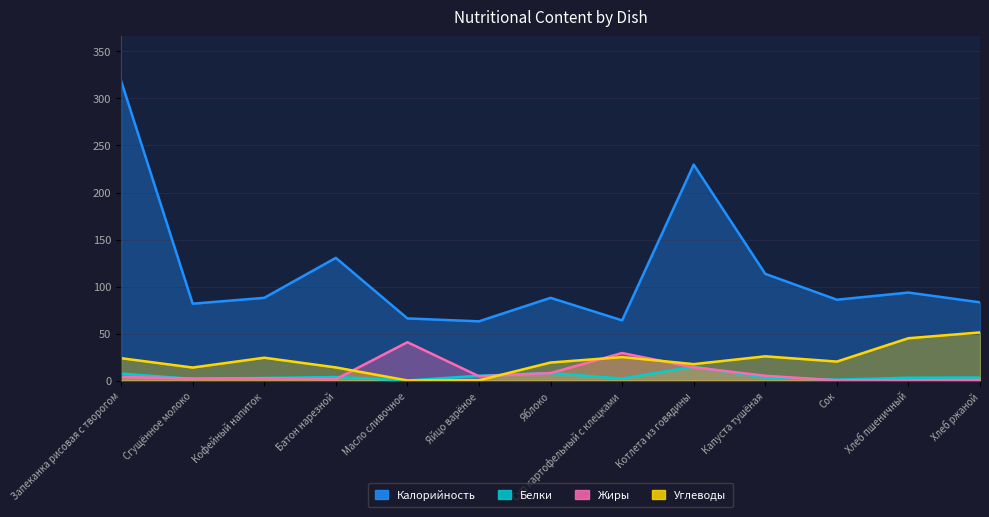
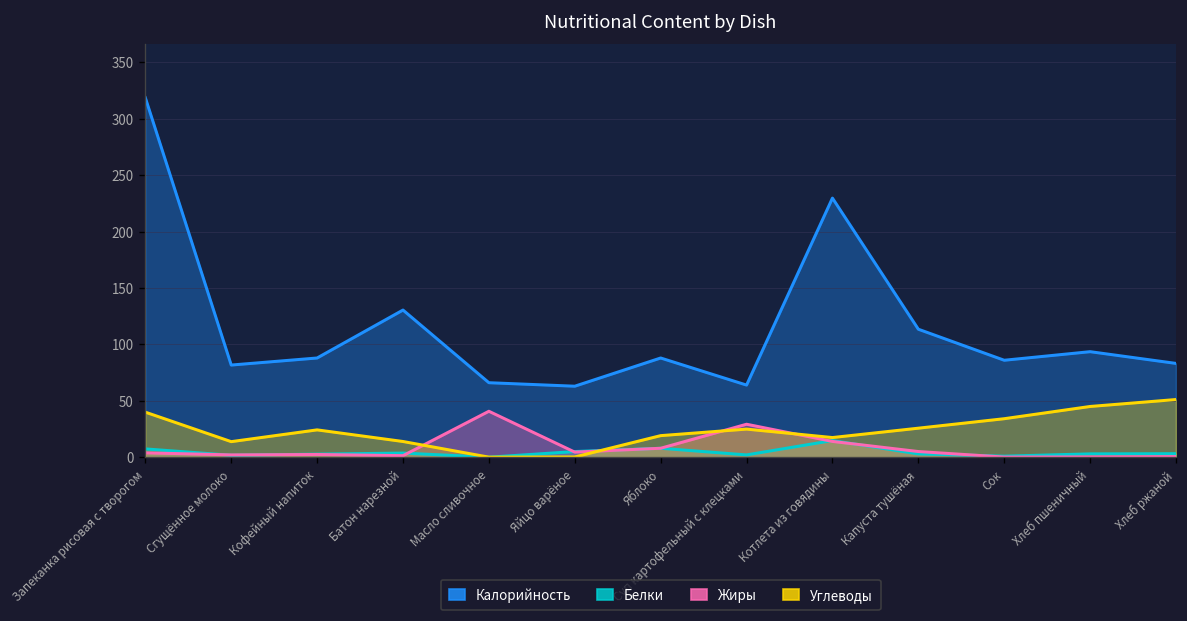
  {
    "Жиры": {
      "Запеканка рисовая с творогом": 0,
      "Масло сливочное": 40,
      "Суп картофельный с клецками": 30,
      "Хлеб пшеничный": 0
    },
    "Углеводы": {
-     "Запеканка рисовая с творогом": 20,
+     "Запеканка рисовая с творогом": 40,
      "Сгущённое молоко": 10,
      "Кофейный напиток": 20,
      "Батон нарезной": 10,
      "Яйцо варёное": 0,
      "Яблоко": 20,
      "Суп картофельный с клецками": 20,
      "Капуста тушёная": 30,
-     "Сок": 20,
+     "Сок": 30,
      "Хлеб пшеничный": 50,
      "Хлеб ржаной": 50
    }
  }
